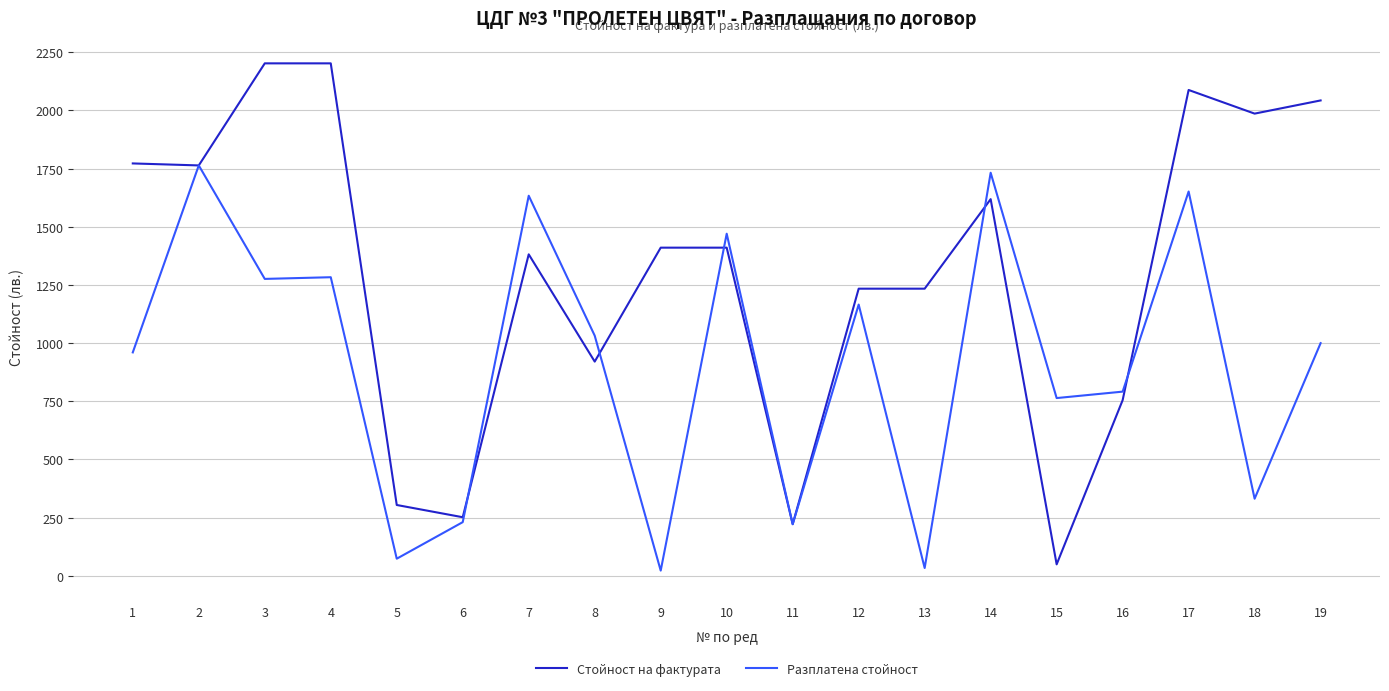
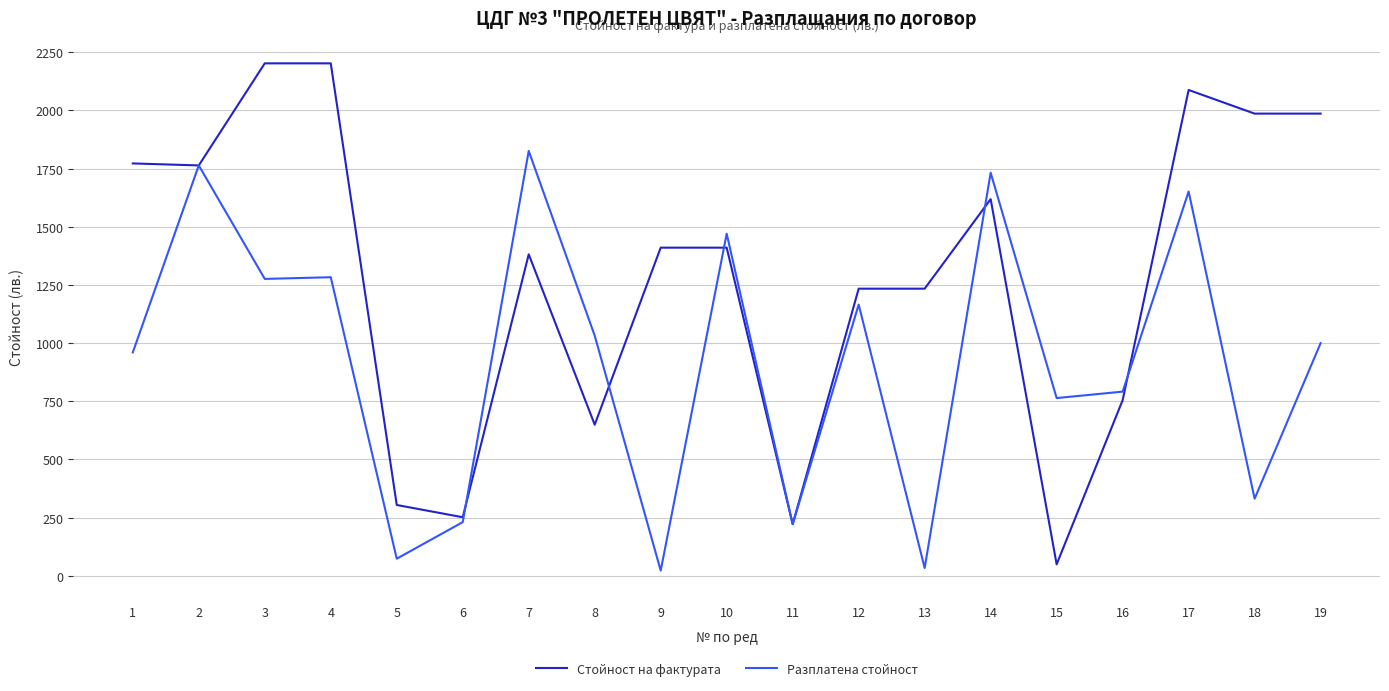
  {
    "Стойност на фактурата": {
      "1": 1770,
      "3": 2200,
      "4": 2200,
      "5": 300,
      "6": 250,
      "7": 1380,
-     "8": 920,
+     "8": 650,
      "9": 1410,
      "10": 1410,
      "12": 1230,
      "13": 1230,
      "14": 1620,
      "15": 50,
      "16": 750,
      "17": 2090,
      "18": 1990,
-     "19": 2040
+     "19": 1990
    },
    "Разплатена стойност": {
      "1": 960,
      "3": 1280,
      "4": 1280,
      "5": 70,
      "6": 230,
-     "7": 1630,
+     "7": 1830,
      "8": 1030,
      "9": 20,
      "10": 1470,
      "12": 1170,
      "13": 30,
      "14": 1730,
      "15": 760,
      "16": 790,
      "17": 1650,
      "18": 330,
      "19": 1000
    }
  }
